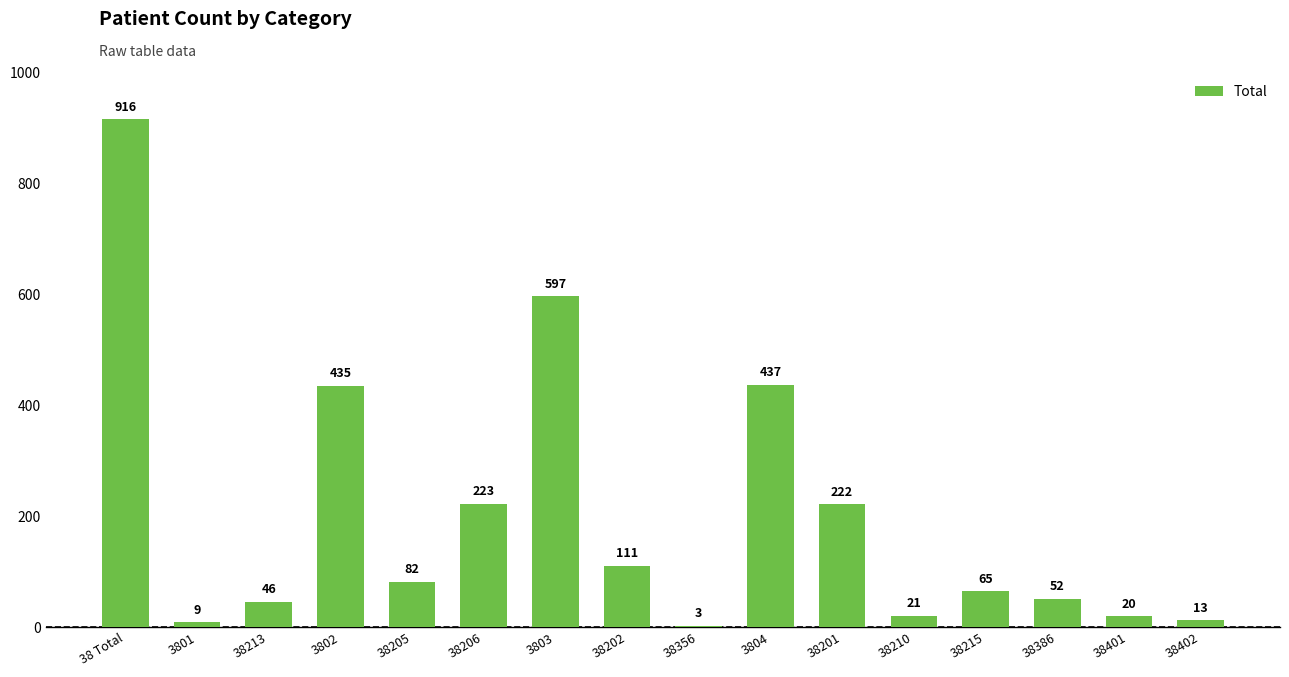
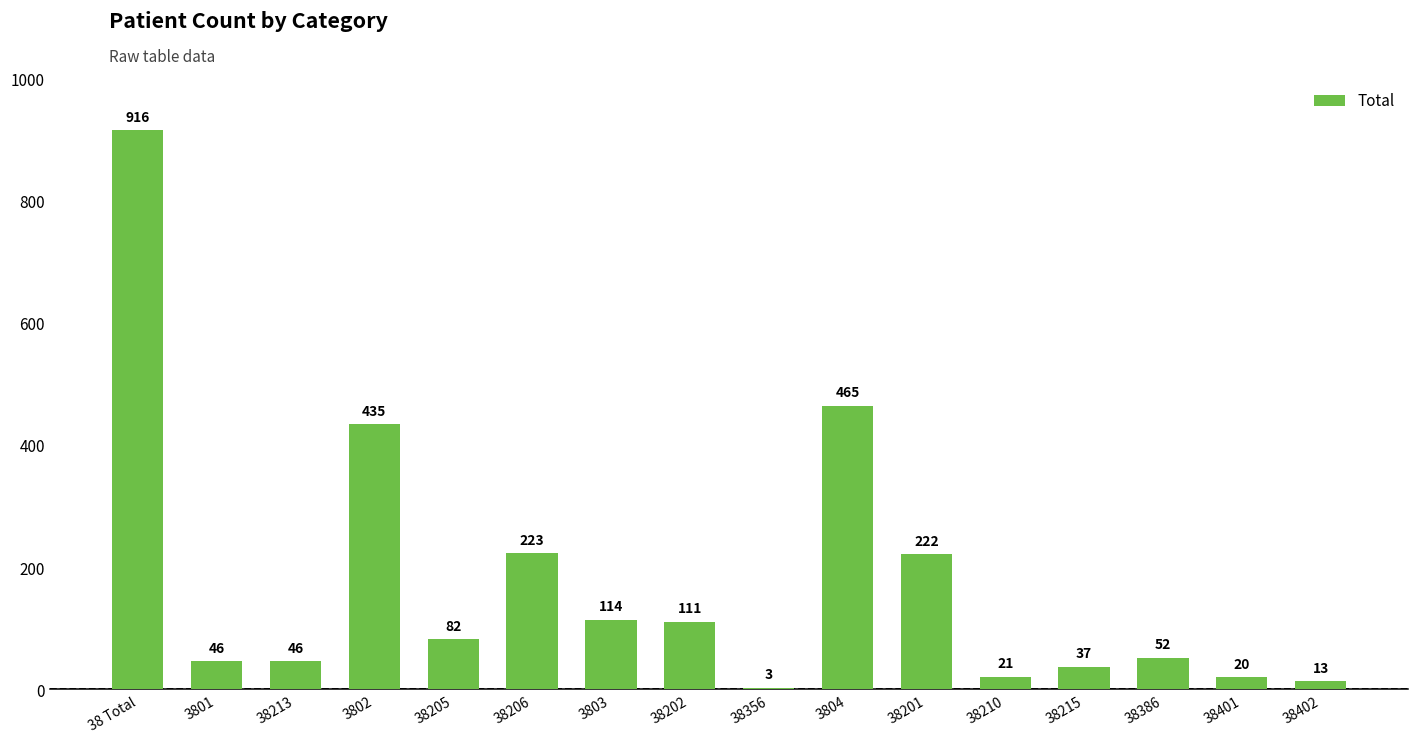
  {
    "38 Total": 916,
-   "3801": 9,
+   "3801": 46,
    "38213": 46,
    "3802": 435,
    "38205": 82,
    "38206": 223,
-   "3803": 597,
+   "3803": 114,
    "38202": 111,
    "38356": 3,
-   "3804": 437,
+   "3804": 465,
    "38201": 222,
    "38210": 21,
-   "38215": 65,
+   "38215": 37,
    "38386": 52,
    "38401": 20,
    "38402": 13
  }
